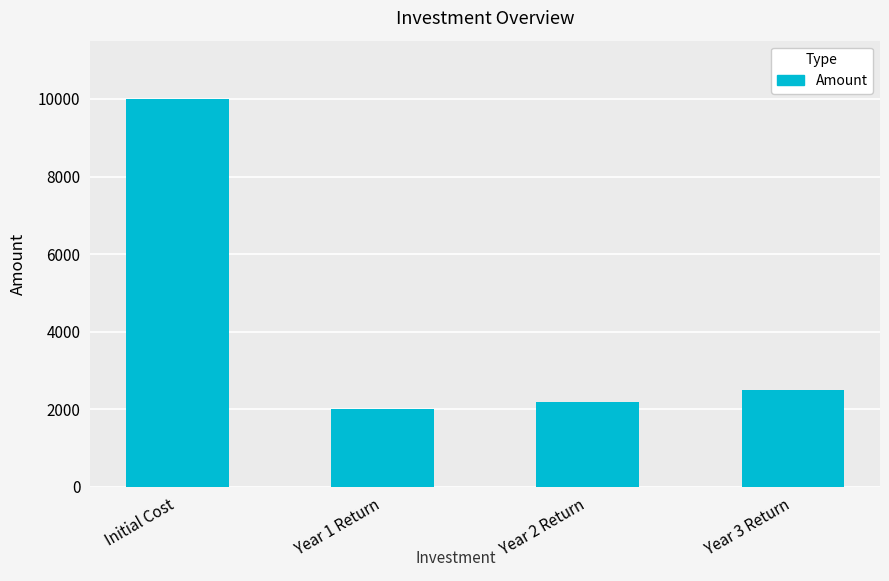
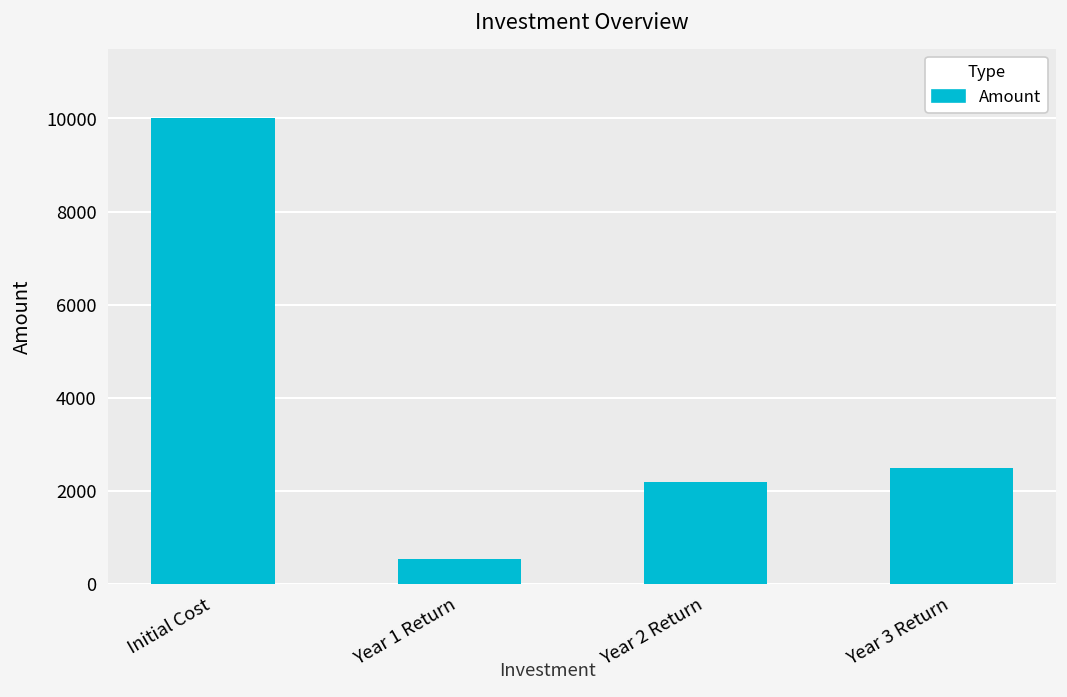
  {
    "Initial Cost": 10000,
-   "Year 1 Return": 2000,
+   "Year 1 Return": 500,
    "Year 2 Return": 2200,
    "Year 3 Return": 2500
  }
